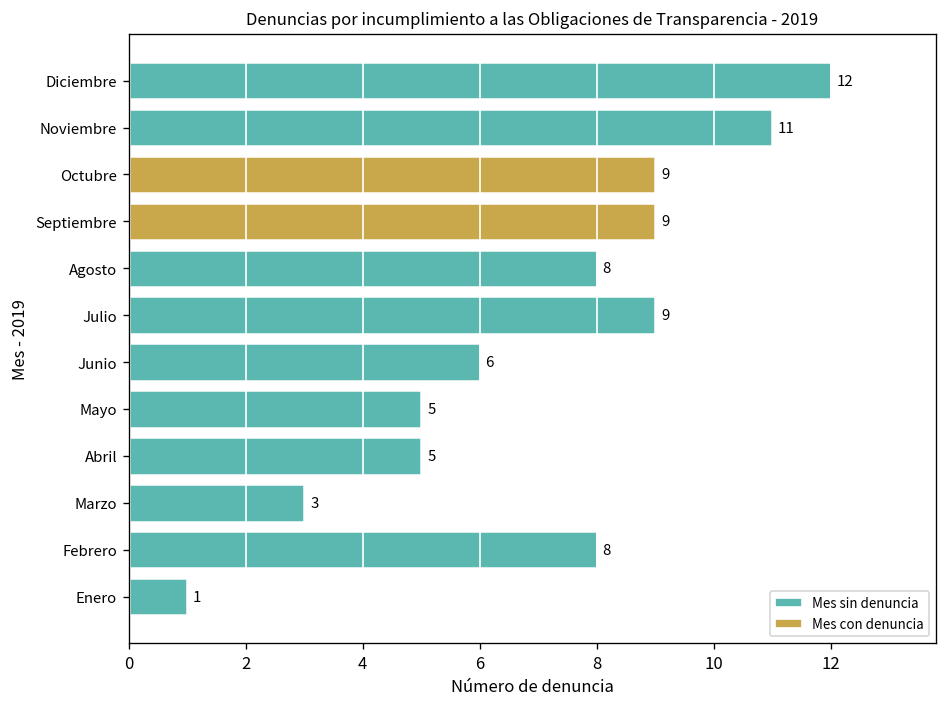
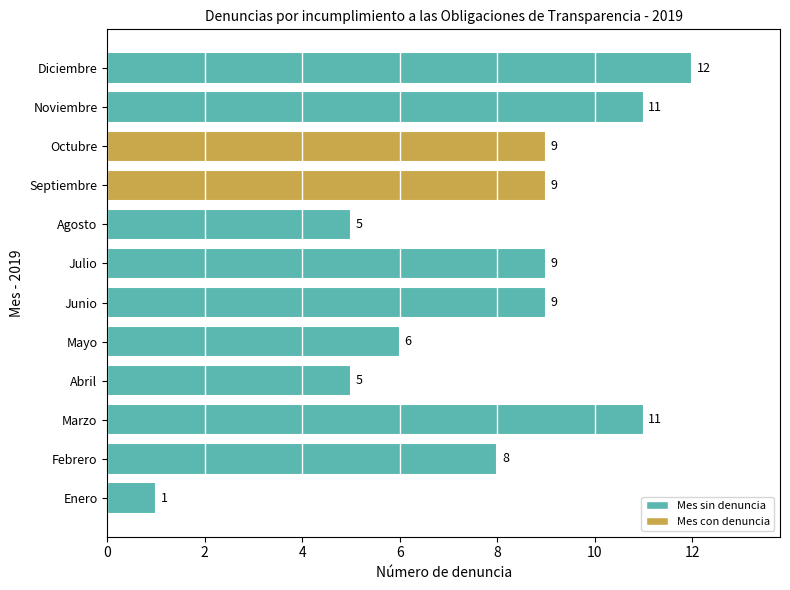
  {
    "Diciembre": 12,
    "Noviembre": 11,
    "Octubre": 9,
    "Septiembre": 9,
-   "Agosto": 8,
+   "Agosto": 5,
    "Julio": 9,
-   "Junio": 6,
-   "Mayo": 5,
+   "Junio": 9,
+   "Mayo": 6,
    "Abril": 5,
-   "Marzo": 3,
+   "Marzo": 11,
    "Febrero": 8,
    "Enero": 1
  }
